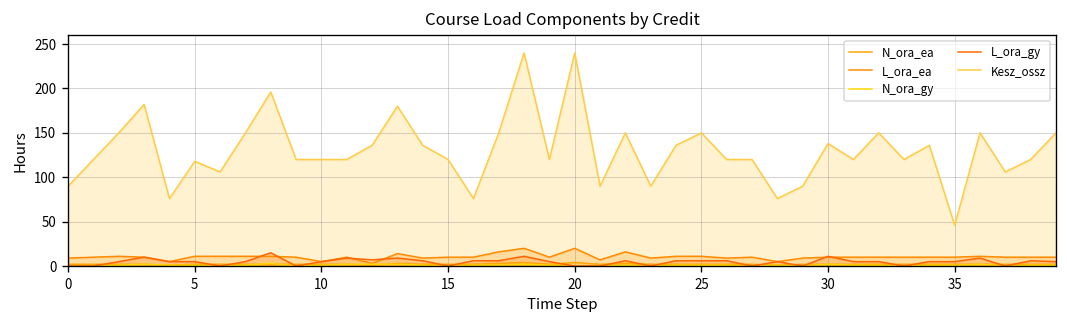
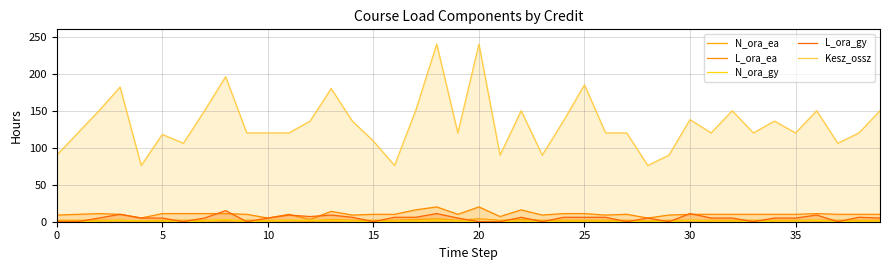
  {
    "Kesz_ossz": {
      "0": 90,
      "5": 120,
      "10": 120,
-     "15": 120,
+     "15": 110,
      "20": 240,
-     "25": 150,
+     "25": 190,
      "30": 140,
-     "35": 50
+     "35": 120
    }
  }
